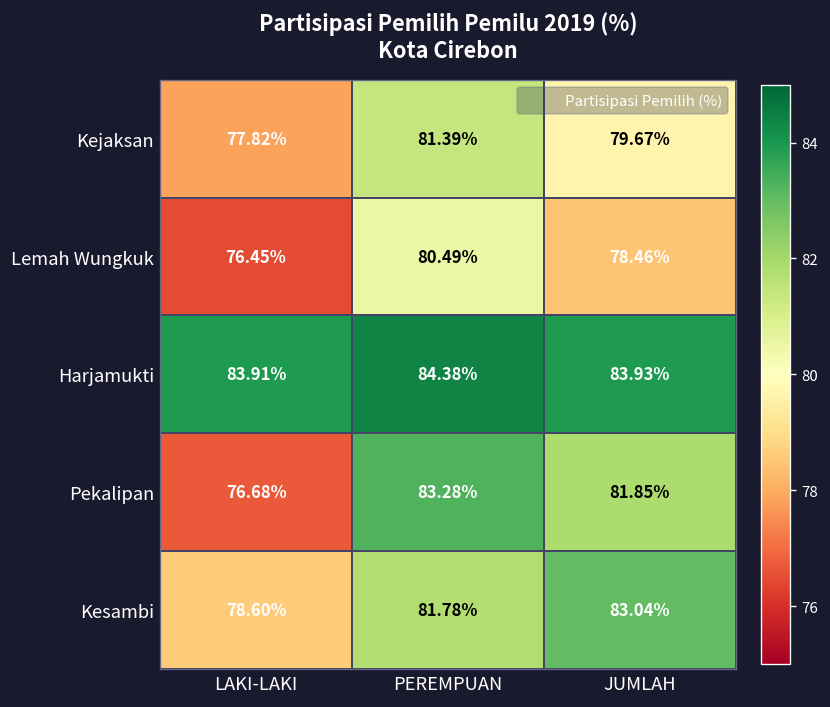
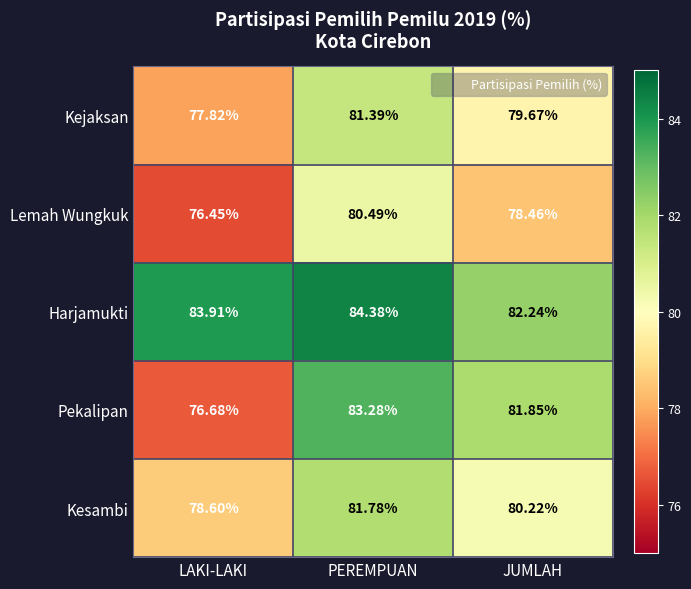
  {
    "Kejaksan": {
      "LAKI-LAKI": "77.82%",
      "PEREMPUAN": "81.39%",
      "JUMLAH": "79.67%"
    },
    "Lemah Wungkuk": {
      "LAKI-LAKI": "76.45%",
      "PEREMPUAN": "80.49%",
      "JUMLAH": "78.46%"
    },
    "Harjamukti": {
      "LAKI-LAKI": "83.91%",
      "PEREMPUAN": "84.38%",
-     "JUMLAH": "83.93%"
+     "JUMLAH": "82.24%"
    },
    "Pekalipan": {
      "LAKI-LAKI": "76.68%",
      "PEREMPUAN": "83.28%",
      "JUMLAH": "81.85%"
    },
    "Kesambi": {
      "LAKI-LAKI": "78.60%",
      "PEREMPUAN": "81.78%",
-     "JUMLAH": "83.04%"
+     "JUMLAH": "80.22%"
    }
  }
